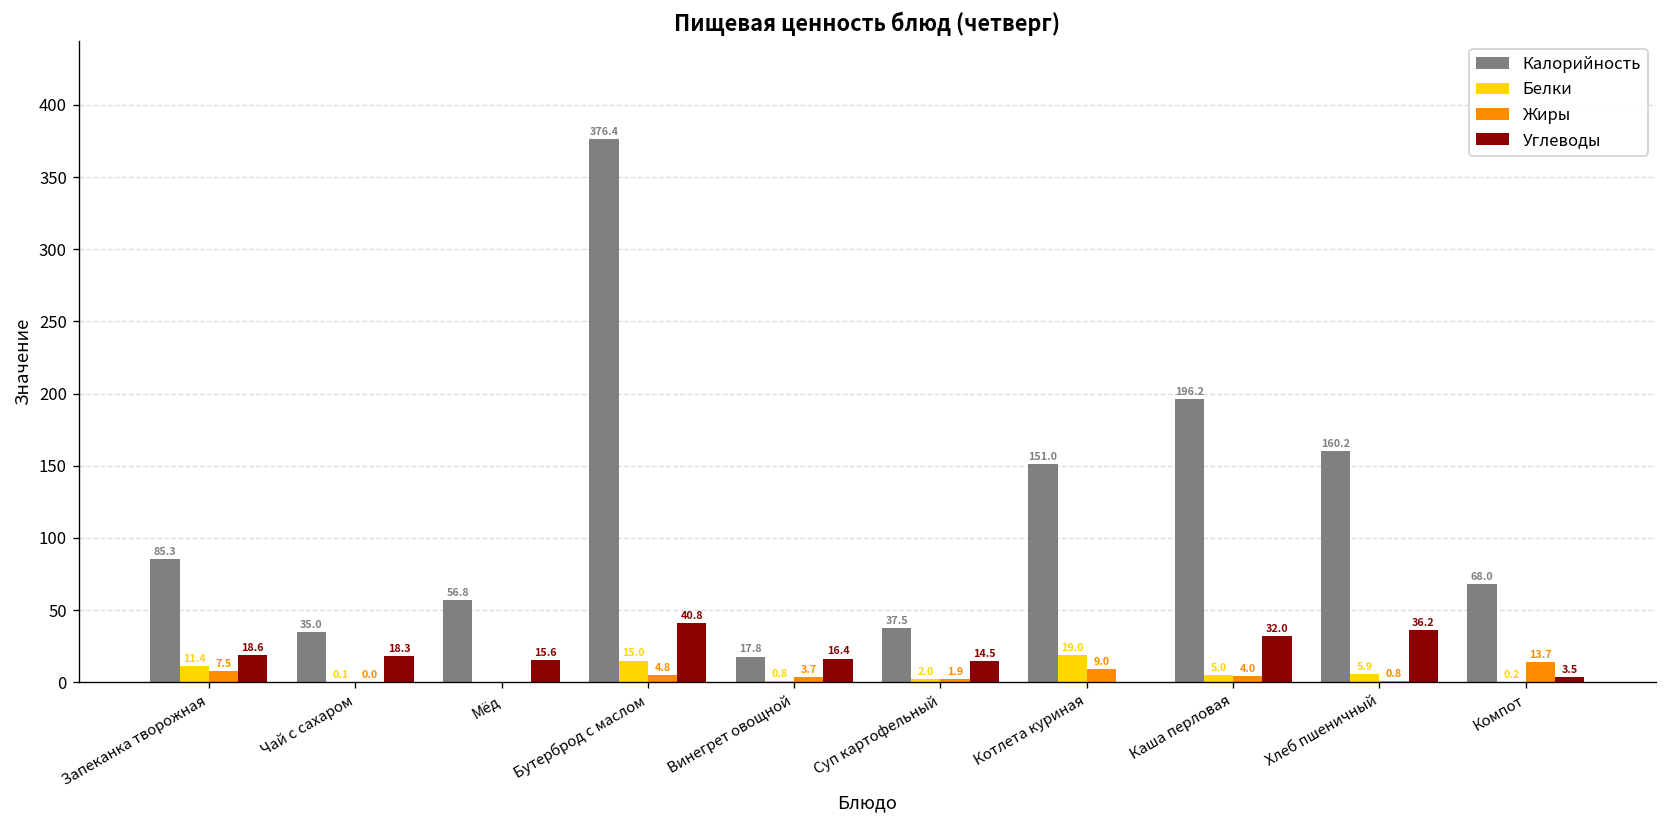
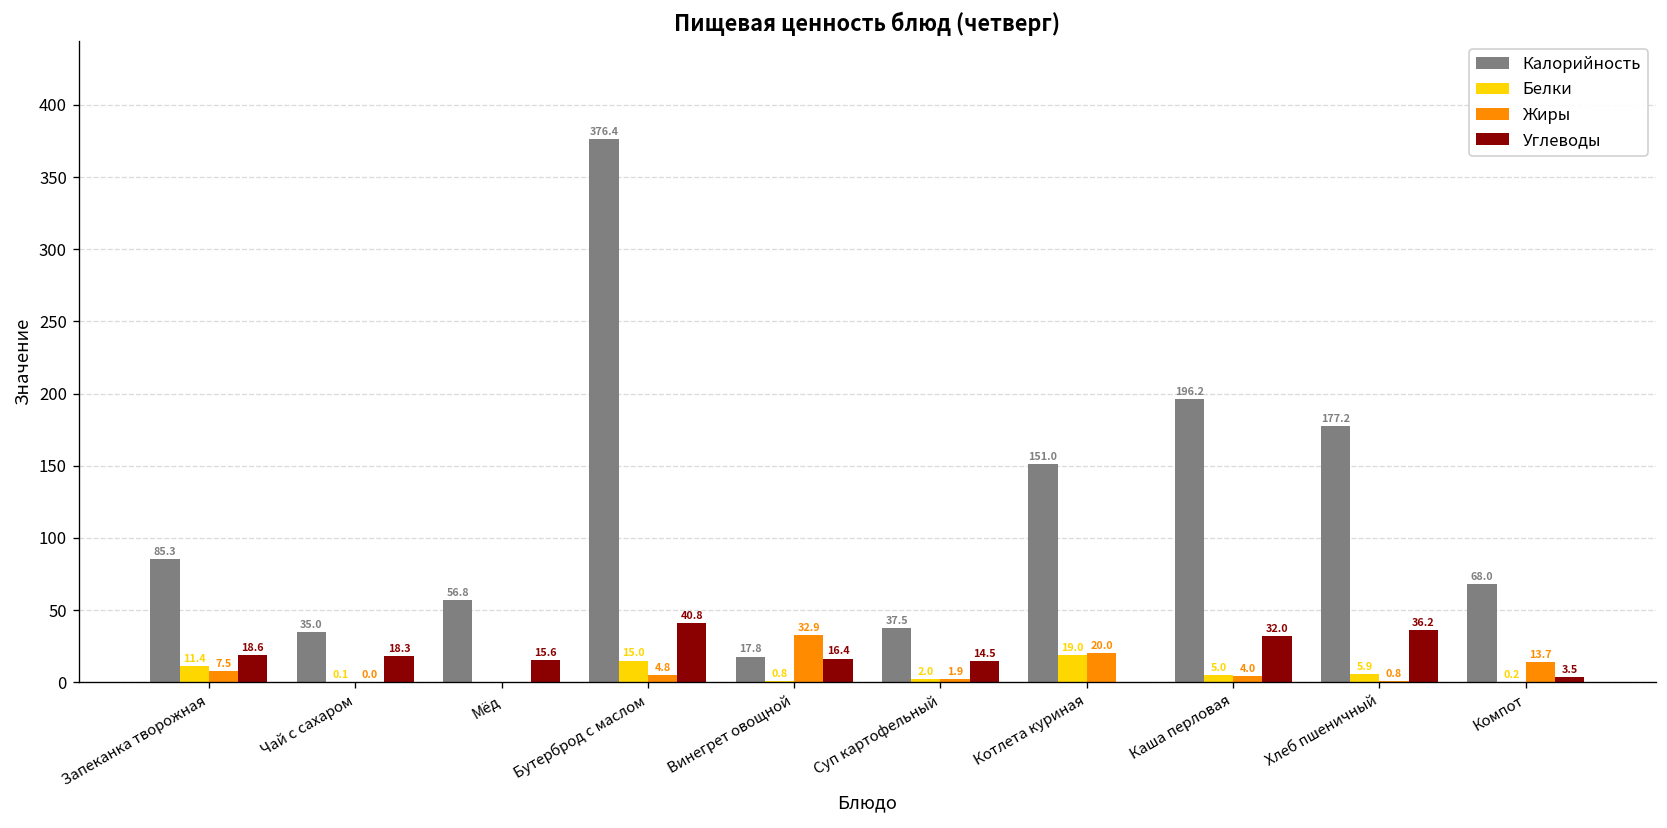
  {
    "Калорийность": {
      "Запеканка творожная": 85.3,
      "Чай с сахаром": 35.0,
      "Мёд": 56.8,
      "Бутерброд с маслом": 376.4,
      "Винегрет овощной": 17.8,
      "Суп картофельный": 37.5,
      "Котлета куриная": 151.0,
      "Каша перловая": 196.2,
-     "Хлеб пшеничный": 160.2,
+     "Хлеб пшеничный": 177.2,
      "Компот": 68.0
    },
    "Белки": {
      "Запеканка творожная": 11.4,
      "Чай с сахаром": 0.1,
      "Бутерброд с маслом": 15.0,
      "Винегрет овощной": 0.8,
      "Суп картофельный": 2.0,
      "Котлета куриная": 19.0,
      "Каша перловая": 5.0,
      "Хлеб пшеничный": 5.9,
      "Компот": 0.2
    },
    "Жиры": {
      "Запеканка творожная": 7.5,
      "Чай с сахаром": 0.0,
      "Бутерброд с маслом": 4.8,
-     "Винегрет овощной": 3.7,
+     "Винегрет овощной": 32.9,
      "Суп картофельный": 1.9,
-     "Котлета куриная": 9.0,
+     "Котлета куриная": 20.0,
      "Каша перловая": 4.0,
      "Хлеб пшеничный": 0.8,
      "Компот": 13.7
    },
    "Углеводы": {
      "Запеканка творожная": 18.6,
      "Чай с сахаром": 18.3,
      "Мёд": 15.6,
      "Бутерброд с маслом": 40.8,
      "Винегрет овощной": 16.4,
      "Суп картофельный": 14.5,
      "Каша перловая": 32.0,
      "Хлеб пшеничный": 36.2,
      "Компот": 3.5
    }
  }
